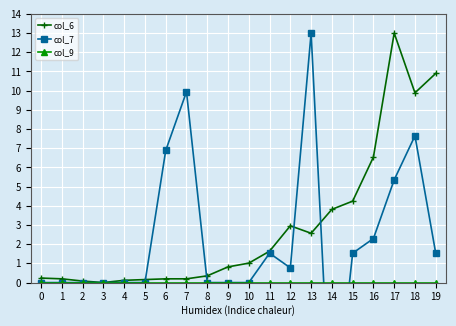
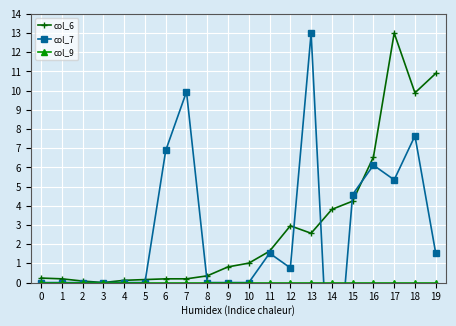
  {
    "col_7": {
      "6": 6.9,
      "7": 9.9,
      "12": 0.8,
      "13": 13.0,
-     "15": 1.5,
-     "16": 2.3,
+     "15": 4.6,
+     "16": 6.1,
      "17": 5.4,
      "18": 7.6,
      "19": 1.5
    }
  }
